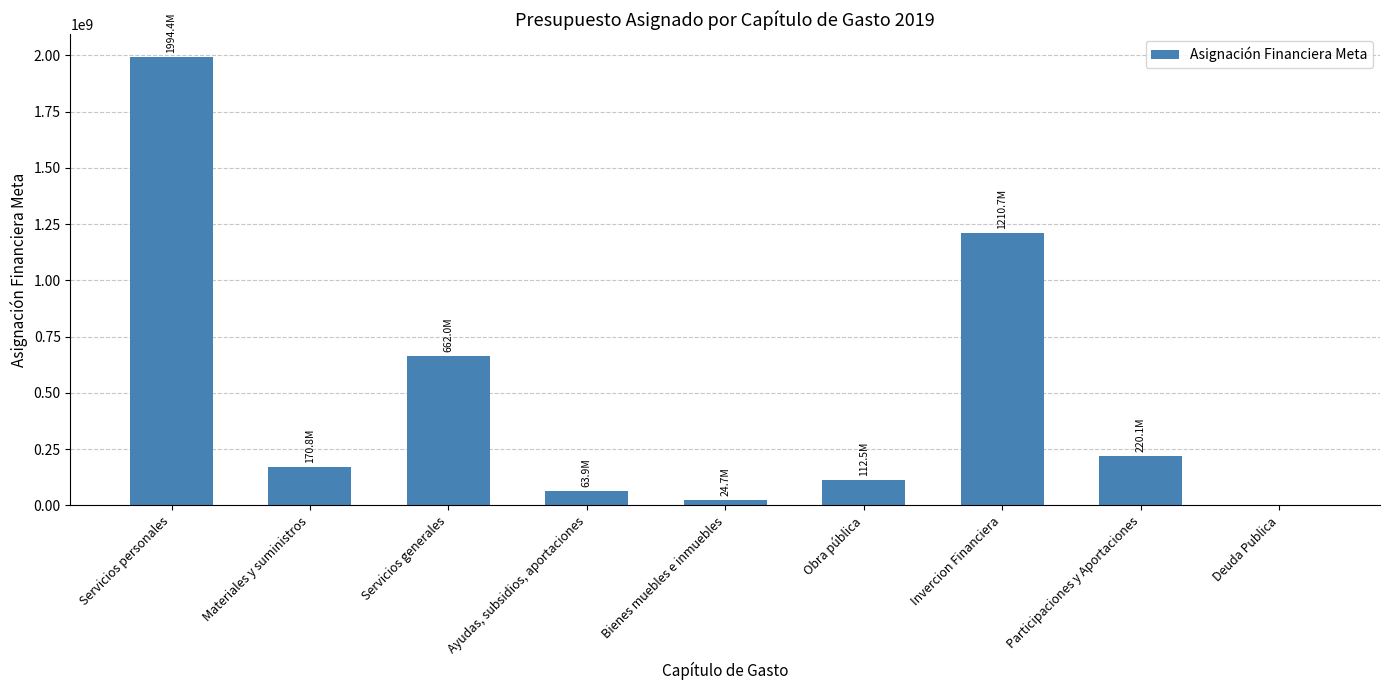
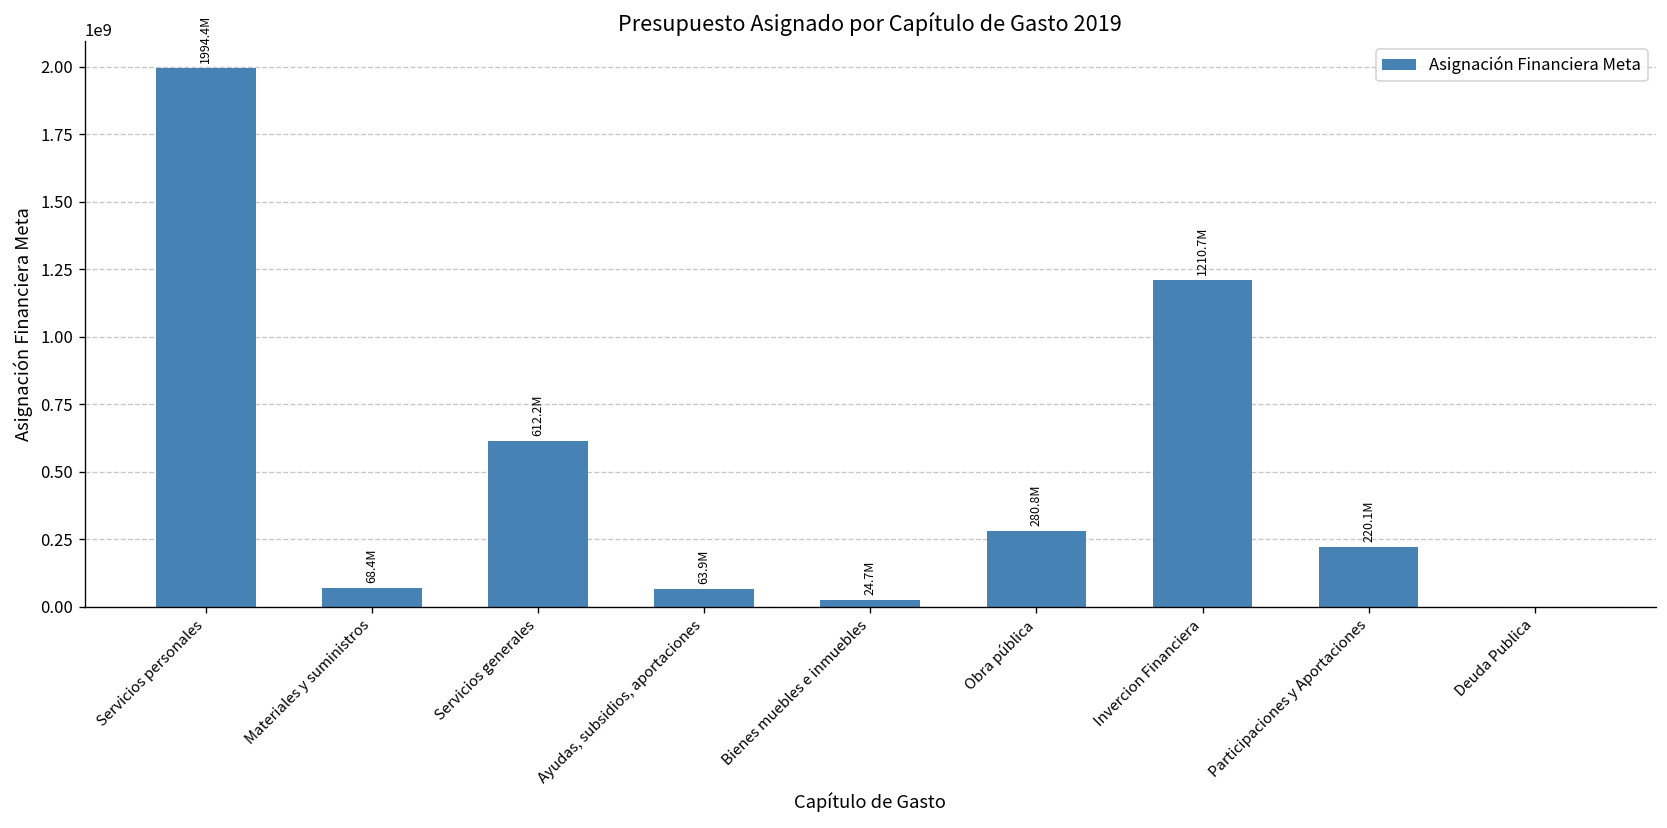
  {
    "Servicios personales": "1994.4M",
-   "Materiales y suministros": "170.8M",
-   "Servicios generales": "662.0M",
+   "Materiales y suministros": "68.4M",
+   "Servicios generales": "612.2M",
    "Ayudas, subsidios, aportaciones": "63.9M",
    "Bienes muebles e inmuebles": "24.7M",
-   "Obra pública": "112.5M",
+   "Obra pública": "280.8M",
    "Invercion Financiera": "1210.7M",
    "Participaciones y Aportaciones": "220.1M"
  }
